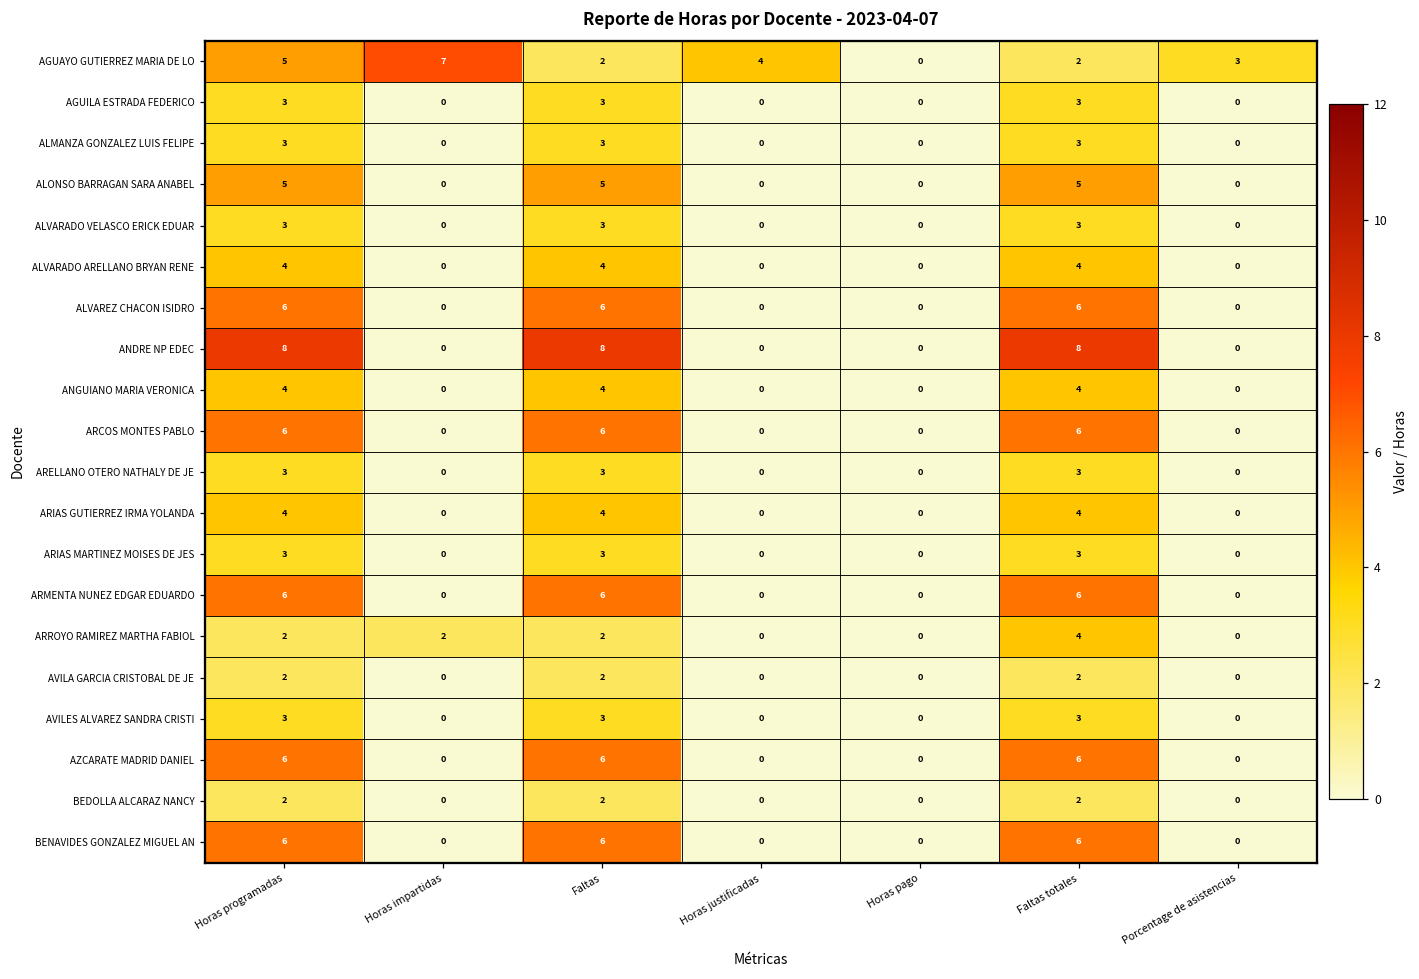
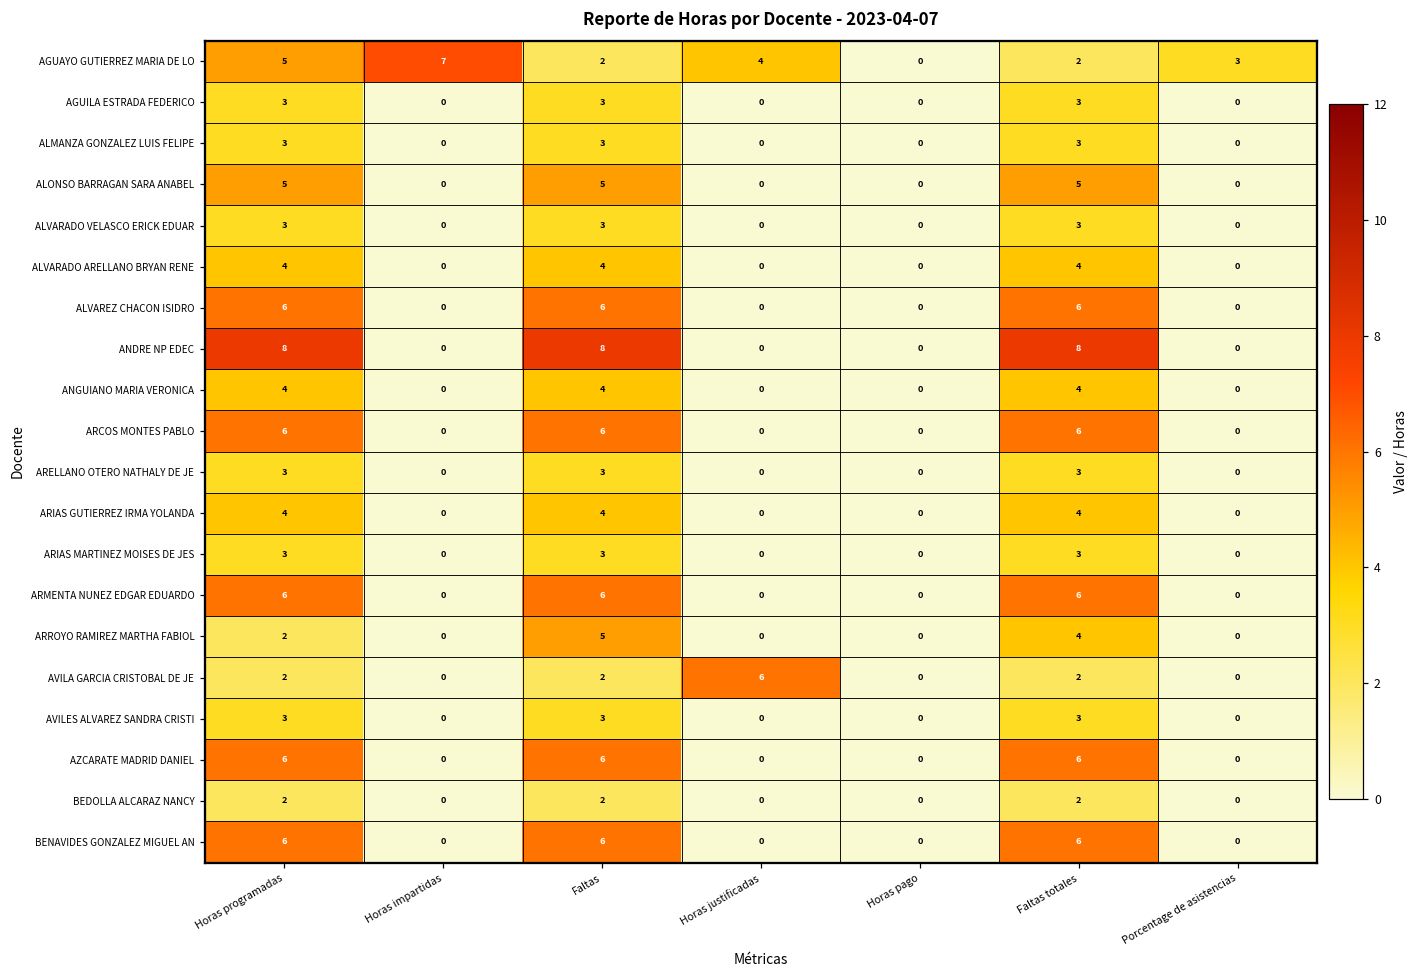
  {
    "AGUAYO GUTIERREZ MARIA DE LO": {
      "Horas programadas": 5,
      "Horas impartidas": 7,
      "Faltas": 2,
      "Horas justificadas": 4,
      "Horas pago": 0,
      "Faltas totales": 2,
      "Porcentage de asistencias": 3
    },
    "AGUILA ESTRADA FEDERICO": {
      "Horas programadas": 3,
      "Horas impartidas": 0,
      "Faltas": 3,
      "Horas justificadas": 0,
      "Horas pago": 0,
      "Faltas totales": 3,
      "Porcentage de asistencias": 0
    },
    "ALMANZA GONZALEZ LUIS FELIPE": {
      "Horas programadas": 3,
      "Horas impartidas": 0,
      "Faltas": 3,
      "Horas justificadas": 0,
      "Horas pago": 0,
      "Faltas totales": 3,
      "Porcentage de asistencias": 0
    },
    "ALONSO BARRAGAN SARA ANABEL": {
      "Horas programadas": 5,
      "Horas impartidas": 0,
      "Faltas": 5,
      "Horas justificadas": 0,
      "Horas pago": 0,
      "Faltas totales": 5,
      "Porcentage de asistencias": 0
    },
    "ALVARADO VELASCO ERICK EDUAR": {
      "Horas programadas": 3,
      "Horas impartidas": 0,
      "Faltas": 3,
      "Horas justificadas": 0,
      "Horas pago": 0,
      "Faltas totales": 3,
      "Porcentage de asistencias": 0
    },
    "ALVARADO ARELLANO BRYAN RENE": {
      "Horas programadas": 4,
      "Horas impartidas": 0,
      "Faltas": 4,
      "Horas justificadas": 0,
      "Horas pago": 0,
      "Faltas totales": 4,
      "Porcentage de asistencias": 0
    },
    "ALVAREZ CHACON ISIDRO": {
      "Horas programadas": 6,
      "Horas impartidas": 0,
      "Faltas": 6,
      "Horas justificadas": 0,
      "Horas pago": 0,
      "Faltas totales": 6,
      "Porcentage de asistencias": 0
    },
    "ANDRE NP EDEC": {
      "Horas programadas": 8,
      "Horas impartidas": 0,
      "Faltas": 8,
      "Horas justificadas": 0,
      "Horas pago": 0,
      "Faltas totales": 8,
      "Porcentage de asistencias": 0
    },
    "ANGUIANO MARIA VERONICA": {
      "Horas programadas": 4,
      "Horas impartidas": 0,
      "Faltas": 4,
      "Horas justificadas": 0,
      "Horas pago": 0,
      "Faltas totales": 4,
      "Porcentage de asistencias": 0
    },
    "ARCOS MONTES PABLO": {
      "Horas programadas": 6,
      "Horas impartidas": 0,
      "Faltas": 6,
      "Horas justificadas": 0,
      "Horas pago": 0,
      "Faltas totales": 6,
      "Porcentage de asistencias": 0
    },
    "ARELLANO OTERO NATHALY DE JE": {
      "Horas programadas": 3,
      "Horas impartidas": 0,
      "Faltas": 3,
      "Horas justificadas": 0,
      "Horas pago": 0,
      "Faltas totales": 3,
      "Porcentage de asistencias": 0
    },
    "ARIAS GUTIERREZ IRMA YOLANDA": {
      "Horas programadas": 4,
      "Horas impartidas": 0,
      "Faltas": 4,
      "Horas justificadas": 0,
      "Horas pago": 0,
      "Faltas totales": 4,
      "Porcentage de asistencias": 0
    },
    "ARIAS MARTINEZ MOISES DE JES": {
      "Horas programadas": 3,
      "Horas impartidas": 0,
      "Faltas": 3,
      "Horas justificadas": 0,
      "Horas pago": 0,
      "Faltas totales": 3,
      "Porcentage de asistencias": 0
    },
    "ARMENTA NUNEZ EDGAR EDUARDO": {
      "Horas programadas": 6,
      "Horas impartidas": 0,
      "Faltas": 6,
      "Horas justificadas": 0,
      "Horas pago": 0,
      "Faltas totales": 6,
      "Porcentage de asistencias": 0
    },
    "ARROYO RAMIREZ MARTHA FABIOL": {
      "Horas programadas": 2,
-     "Horas impartidas": 2,
-     "Faltas": 2,
+     "Horas impartidas": 0,
+     "Faltas": 5,
      "Horas justificadas": 0,
      "Horas pago": 0,
      "Faltas totales": 4,
      "Porcentage de asistencias": 0
    },
    "AVILA GARCIA CRISTOBAL DE JE": {
      "Horas programadas": 2,
      "Horas impartidas": 0,
      "Faltas": 2,
-     "Horas justificadas": 0,
+     "Horas justificadas": 6,
      "Horas pago": 0,
      "Faltas totales": 2,
      "Porcentage de asistencias": 0
    },
    "AVILES ALVAREZ SANDRA CRISTI": {
      "Horas programadas": 3,
      "Horas impartidas": 0,
      "Faltas": 3,
      "Horas justificadas": 0,
      "Horas pago": 0,
      "Faltas totales": 3,
      "Porcentage de asistencias": 0
    },
    "AZCARATE MADRID DANIEL": {
      "Horas programadas": 6,
      "Horas impartidas": 0,
      "Faltas": 6,
      "Horas justificadas": 0,
      "Horas pago": 0,
      "Faltas totales": 6,
      "Porcentage de asistencias": 0
    },
    "BEDOLLA ALCARAZ NANCY": {
      "Horas programadas": 2,
      "Horas impartidas": 0,
      "Faltas": 2,
      "Horas justificadas": 0,
      "Horas pago": 0,
      "Faltas totales": 2,
      "Porcentage de asistencias": 0
    },
    "BENAVIDES GONZALEZ MIGUEL AN": {
      "Horas programadas": 6,
      "Horas impartidas": 0,
      "Faltas": 6,
      "Horas justificadas": 0,
      "Horas pago": 0,
      "Faltas totales": 6,
      "Porcentage de asistencias": 0
    }
  }
